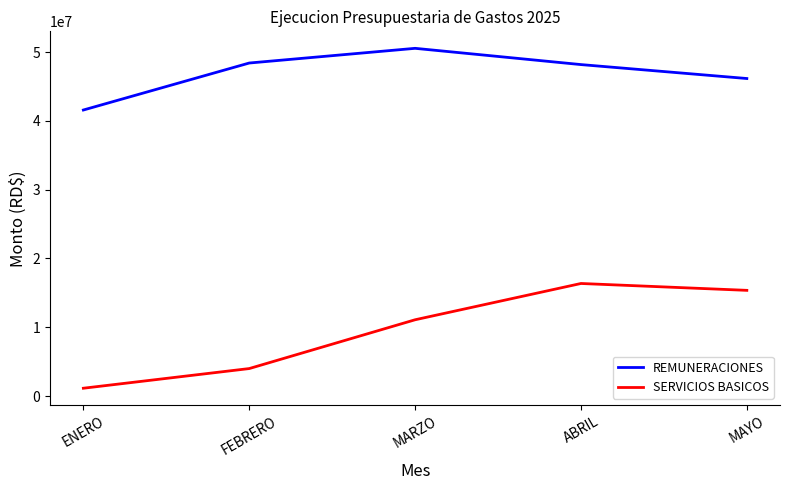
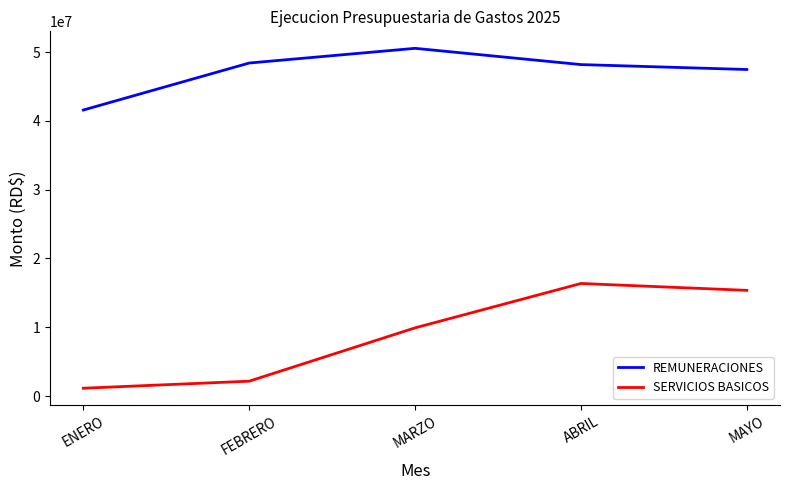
  {
    "REMUNERACIONES": {
      "ENERO": 42000000,
      "FEBRERO": 48000000,
      "MARZO": 51000000,
      "ABRIL": 48000000,
-     "MAYO": 46000000
+     "MAYO": 47000000
    },
    "SERVICIOS BASICOS": {
      "ENERO": 1000000,
-     "FEBRERO": 4000000,
-     "MARZO": 11000000,
+     "FEBRERO": 2000000,
+     "MARZO": 10000000,
      "ABRIL": 16000000,
      "MAYO": 15000000
    }
  }
